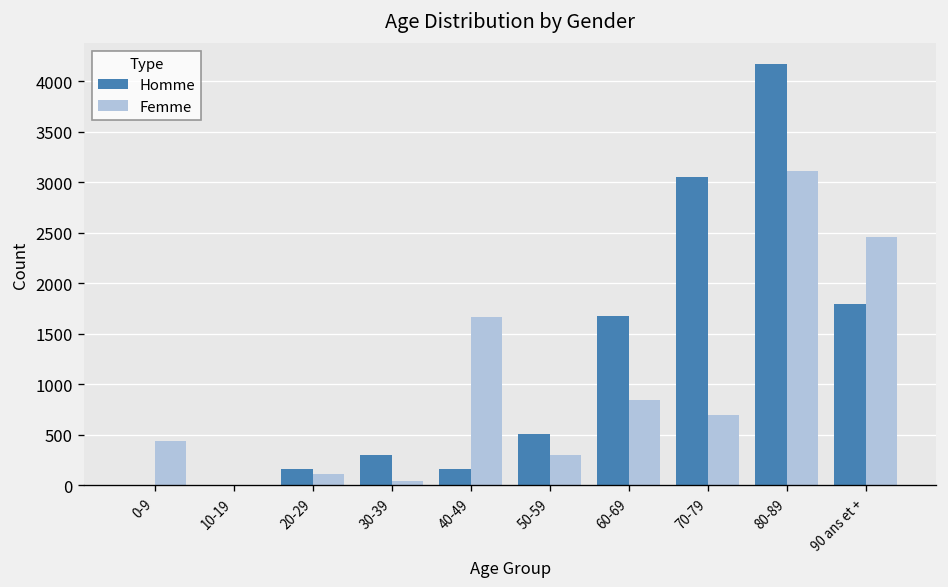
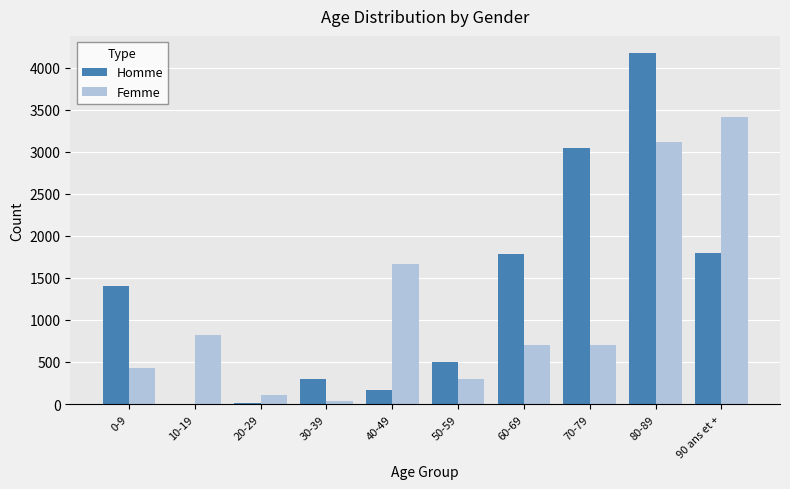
  {
    "Homme": {
-     "0-9": 0,
-     "20-29": 200,
+     "0-9": 1400,
+     "20-29": 0,
      "30-39": 300,
      "40-49": 200,
      "50-59": 500,
-     "60-69": 1700,
+     "60-69": 1800,
      "70-79": 3100,
      "80-89": 4200,
      "90 ans et +": 1800
    },
    "Femme": {
      "0-9": 400,
-     "10-19": 0,
+     "10-19": 800,
      "20-29": 100,
      "30-39": 0,
      "40-49": 1700,
      "50-59": 300,
-     "60-69": 800,
+     "60-69": 700,
      "70-79": 700,
      "80-89": 3100,
-     "90 ans et +": 2500
+     "90 ans et +": 3400
    }
  }
